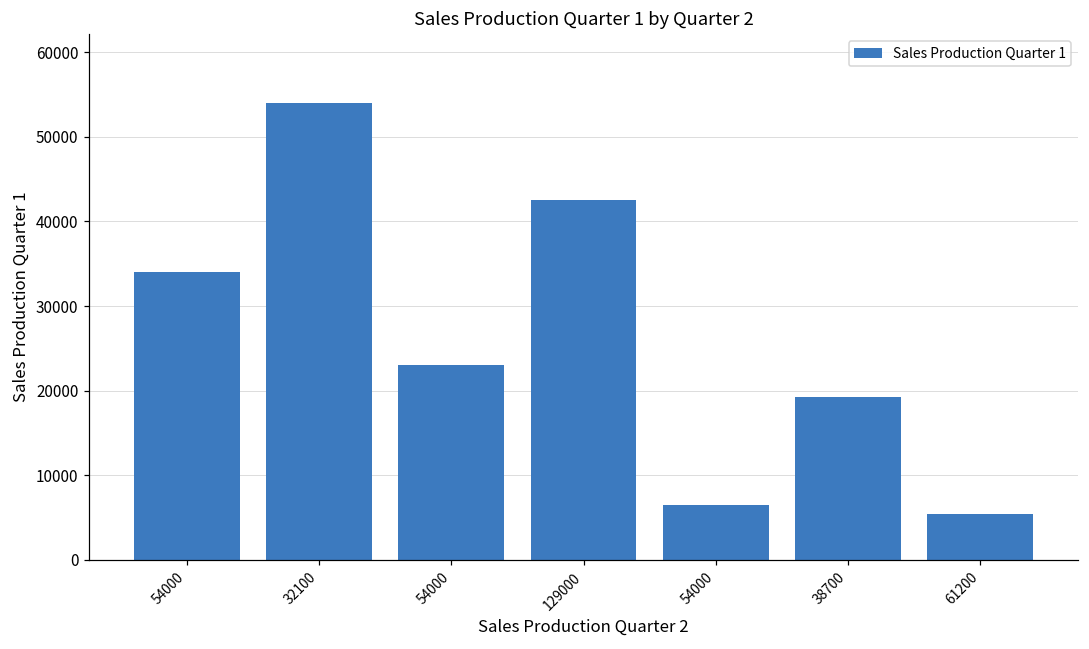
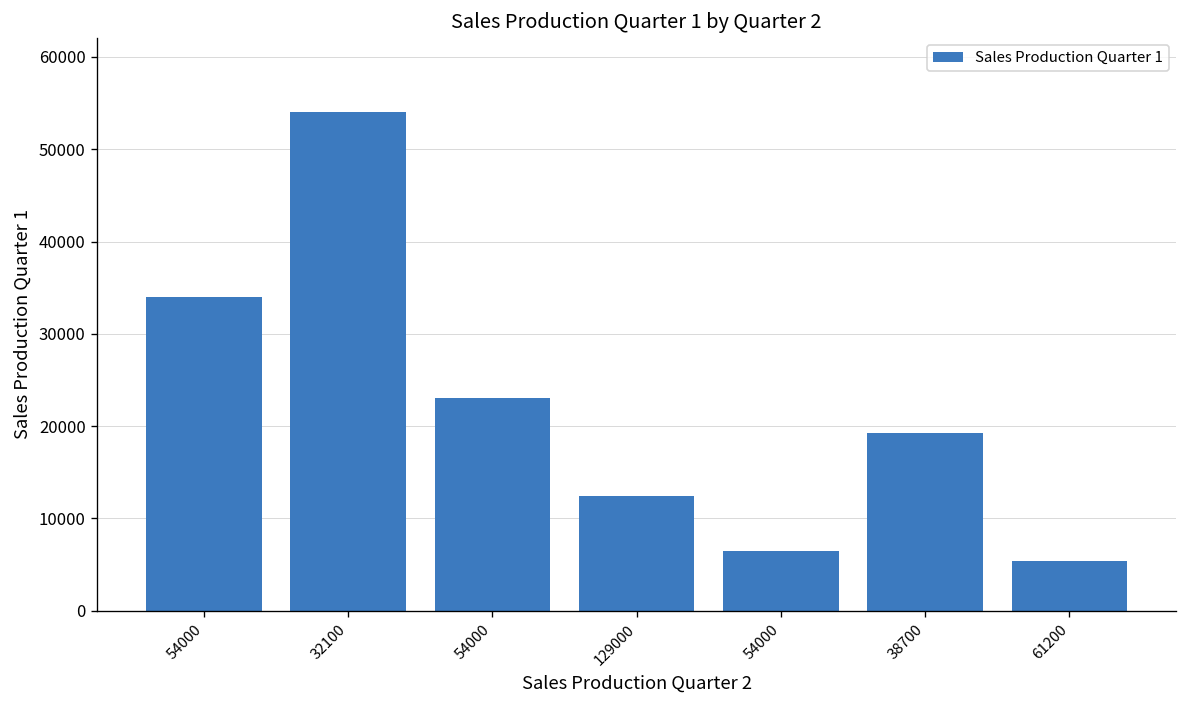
  {
    "32100": 54000,
-   "129000": 43000,
+   "129000": 12000,
    "38700": 19000,
    "61200": 5000
  }
